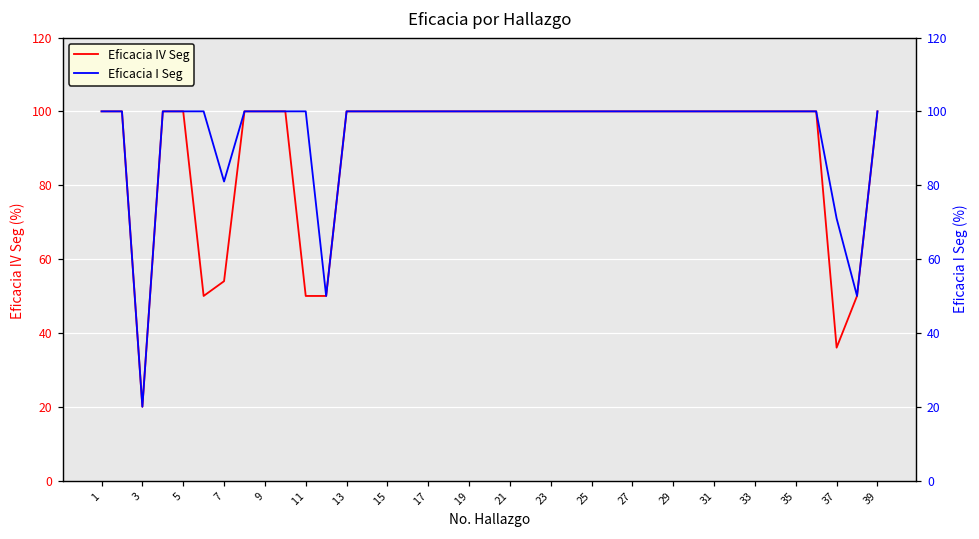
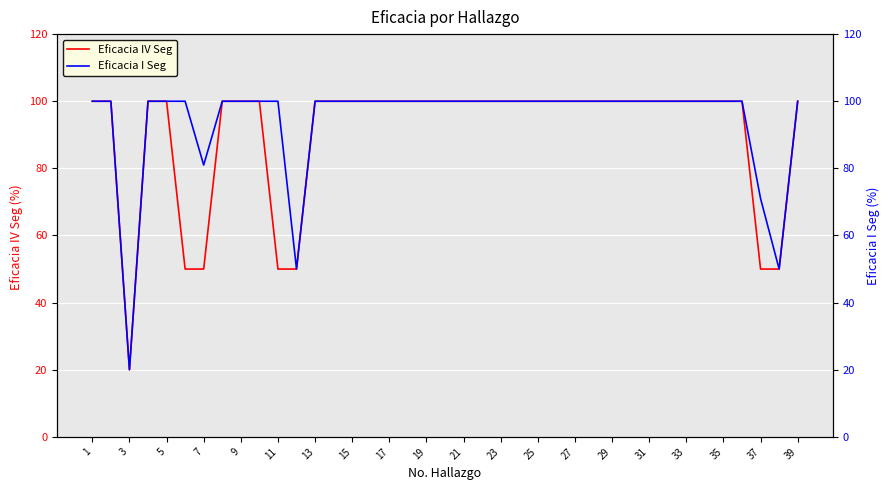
  {
    "Eficacia IV Seg": {
      "1": 100,
      "3": 20,
      "5": 100,
-     "7": 54,
+     "7": 50,
      "9": 100,
      "11": 50,
      "13": 100,
      "15": 100,
      "17": 100,
      "19": 100,
      "21": 100,
      "23": 100,
      "25": 100,
      "27": 100,
      "29": 100,
      "31": 100,
      "33": 100,
      "35": 100,
-     "37": 36,
+     "37": 50,
      "39": 100
    },
    "Eficacia I Seg": {
      "1": 100,
      "3": 20,
      "5": 100,
      "7": 81,
      "9": 100,
      "11": 100,
      "13": 100,
      "15": 100,
      "17": 100,
      "19": 100,
      "21": 100,
      "23": 100,
      "25": 100,
      "27": 100,
      "29": 100,
      "31": 100,
      "33": 100,
      "35": 100,
      "37": 71,
      "39": 100
    }
  }
